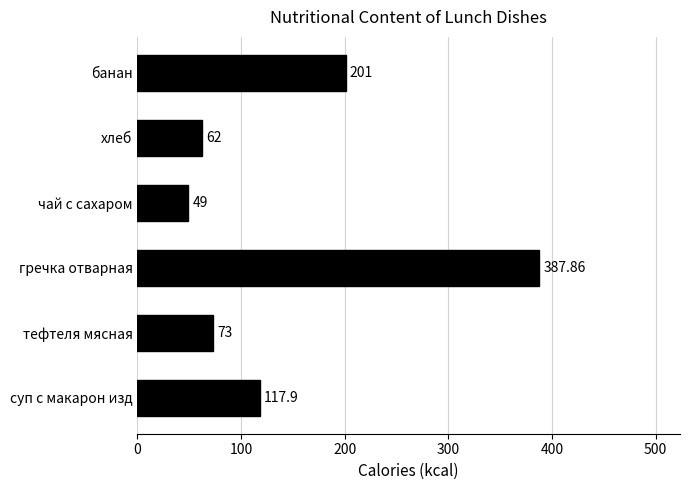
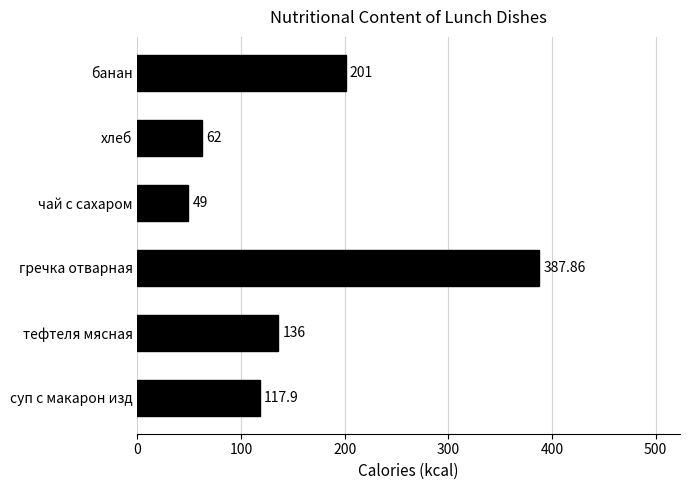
  {
    "банан": 201,
    "хлеб": 62,
    "чай с сахаром": 49,
    "гречка отварная": 387.86,
-   "тефтеля мясная": 73,
+   "тефтеля мясная": 136,
    "суп с макарон изд": 117.9
  }
